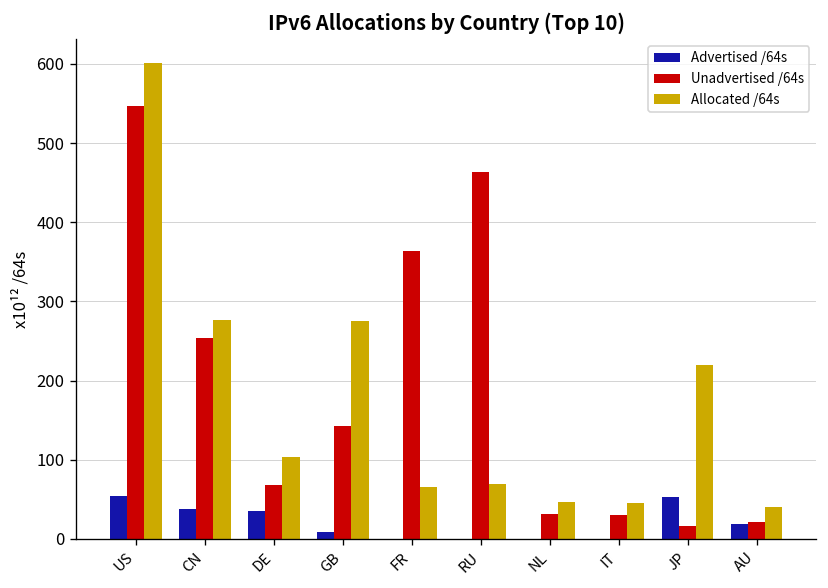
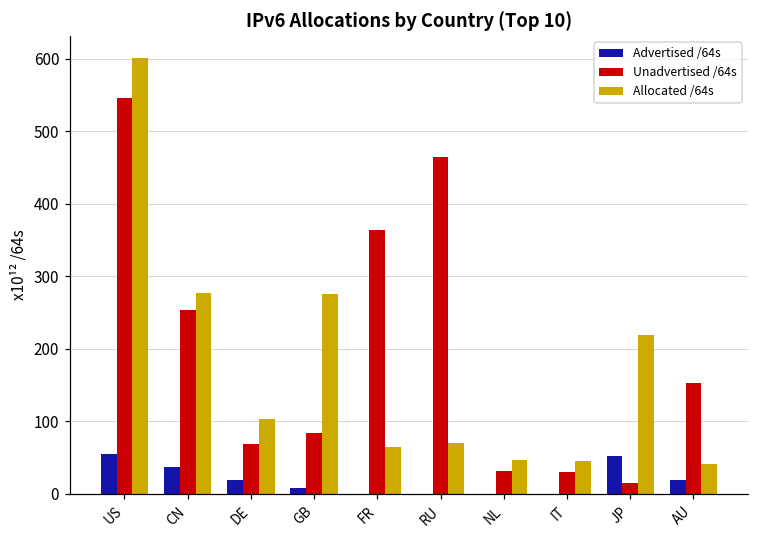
  {
    "Advertised /64s": {
      "US": 50,
      "CN": 40,
-     "DE": 40,
+     "DE": 20,
      "GB": 10,
      "JP": 50,
      "AU": 20
    },
    "Unadvertised /64s": {
      "US": 550,
      "CN": 250,
      "DE": 70,
-     "GB": 140,
+     "GB": 80,
      "FR": 360,
      "RU": 460,
      "NL": 30,
      "IT": 30,
      "JP": 20,
-     "AU": 20
+     "AU": 150
    },
    "Allocated /64s": {
      "US": 600,
      "CN": 280,
      "DE": 100,
      "GB": 280,
      "FR": 60,
      "RU": 70,
      "NL": 50,
      "IT": 50,
      "JP": 220,
      "AU": 40
    }
  }
